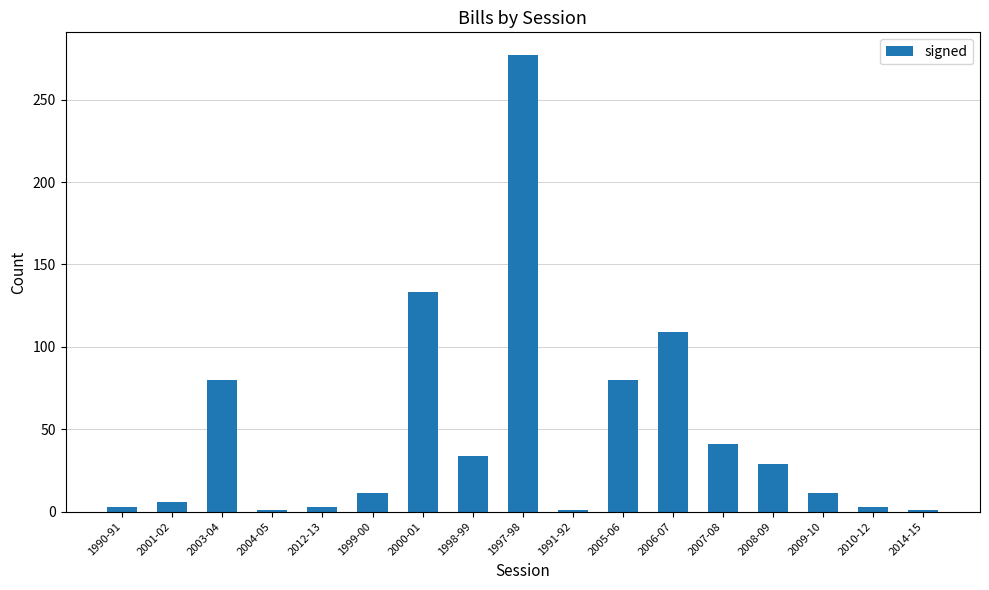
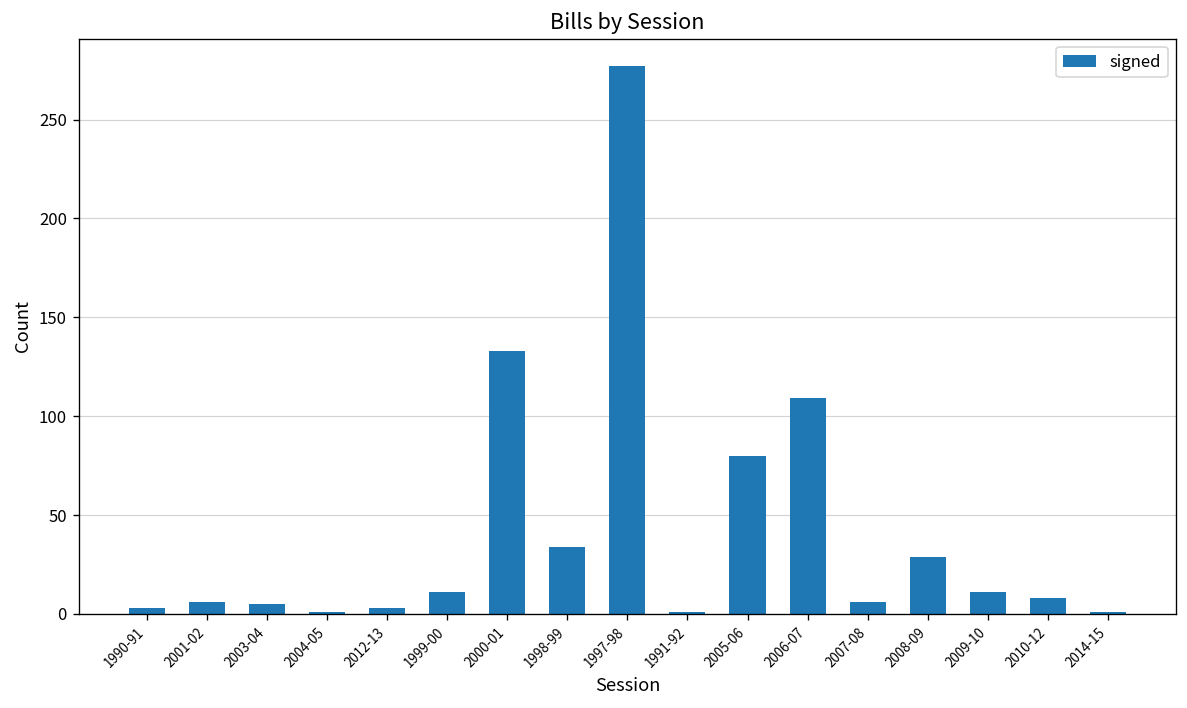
  {
    "1990-91": 3,
    "2001-02": 6,
-   "2003-04": 80,
+   "2003-04": 5,
    "2012-13": 3,
    "1999-00": 11,
    "2000-01": 133,
    "1998-99": 34,
    "1997-98": 277,
    "2005-06": 80,
    "2006-07": 109,
-   "2007-08": 41,
+   "2007-08": 6,
    "2008-09": 29,
    "2009-10": 11,
-   "2010-12": 3
+   "2010-12": 8
  }
